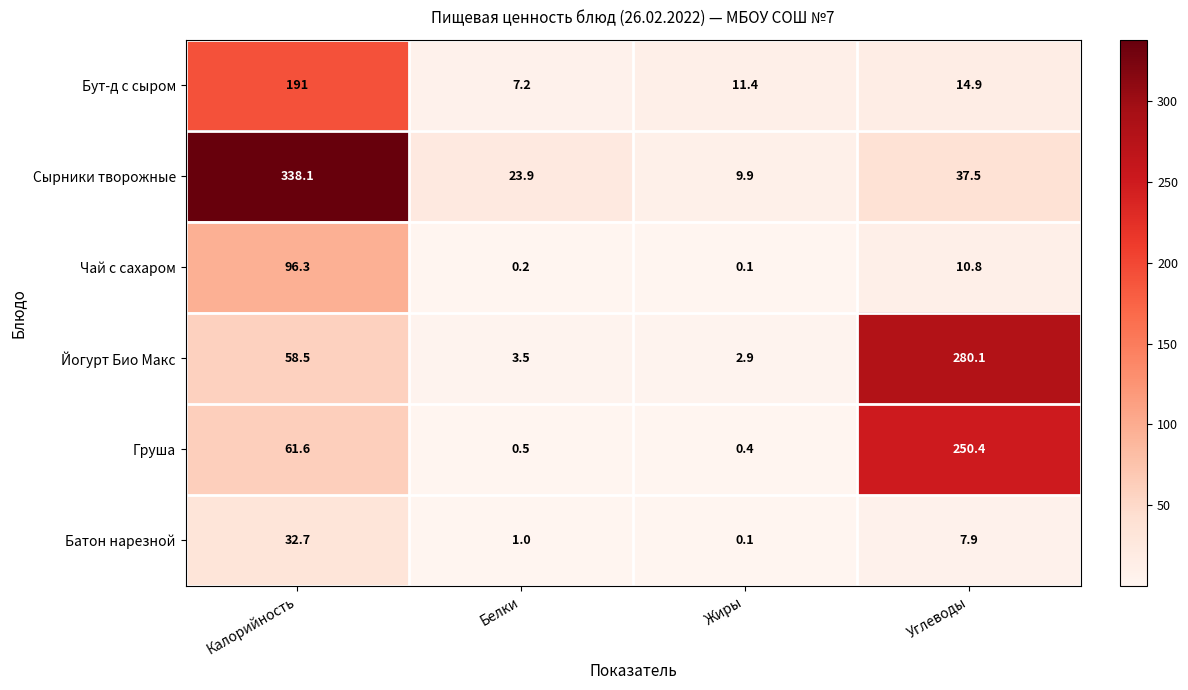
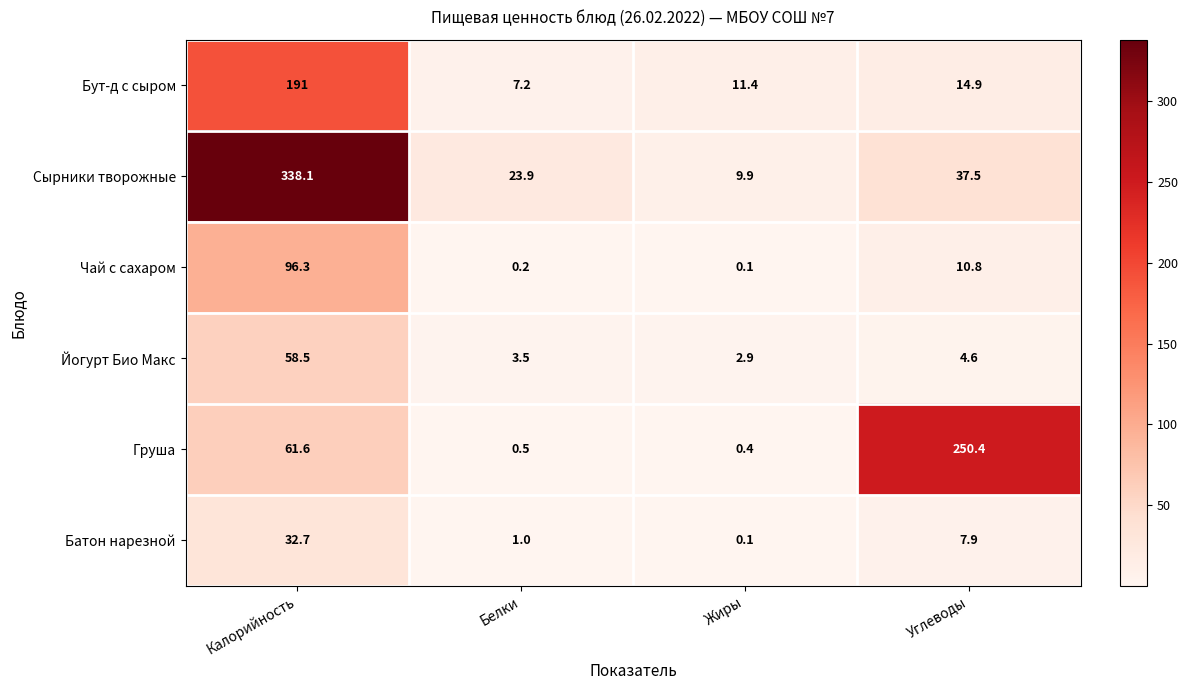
  {
    "Бут-д с сыром": {
      "Калорийность": 191,
      "Белки": 7.2,
      "Жиры": 11.4,
      "Углеводы": 14.9
    },
    "Сырники творожные": {
      "Калорийность": 338.1,
      "Белки": 23.9,
      "Жиры": 9.9,
      "Углеводы": 37.5
    },
    "Чай с сахаром": {
      "Калорийность": 96.3,
      "Белки": 0.2,
      "Жиры": 0.1,
      "Углеводы": 10.8
    },
    "Йогурт Био Макс": {
      "Калорийность": 58.5,
      "Белки": 3.5,
      "Жиры": 2.9,
-     "Углеводы": 280.1
+     "Углеводы": 4.6
    },
    "Груша": {
      "Калорийность": 61.6,
      "Белки": 0.5,
      "Жиры": 0.4,
      "Углеводы": 250.4
    },
    "Батон нарезной": {
      "Калорийность": 32.7,
      "Белки": 1.0,
      "Жиры": 0.1,
      "Углеводы": 7.9
    }
  }
